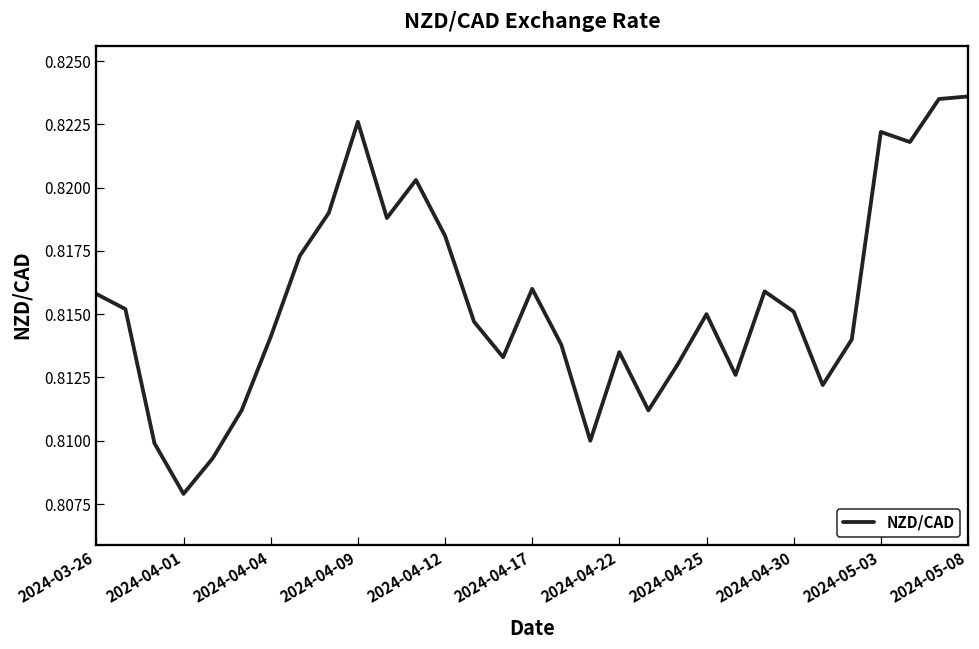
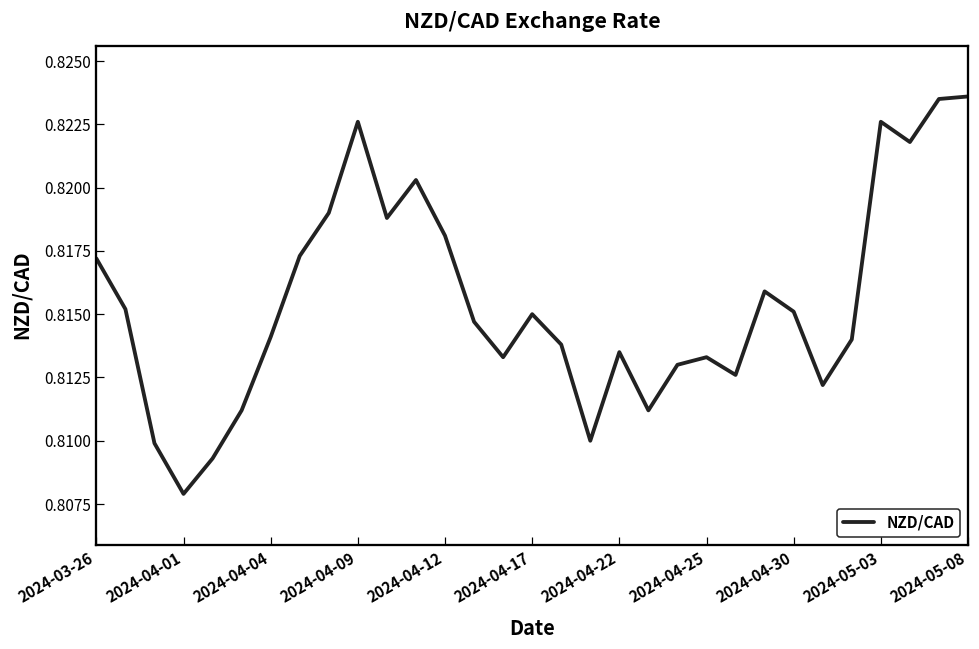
  {
-   "2024-03-26": 0.8158,
+   "2024-03-26": 0.8172,
    "2024-04-01": 0.8079,
    "2024-04-04": 0.8141,
    "2024-04-09": 0.8226,
    "2024-04-12": 0.8181,
-   "2024-04-17": 0.816,
+   "2024-04-17": 0.815,
    "2024-04-22": 0.8135,
-   "2024-04-25": 0.8150,
+   "2024-04-25": 0.8133,
    "2024-04-30": 0.8151,
-   "2024-05-03": 0.8222,
+   "2024-05-03": 0.8226,
    "2024-05-08": 0.8236
  }
